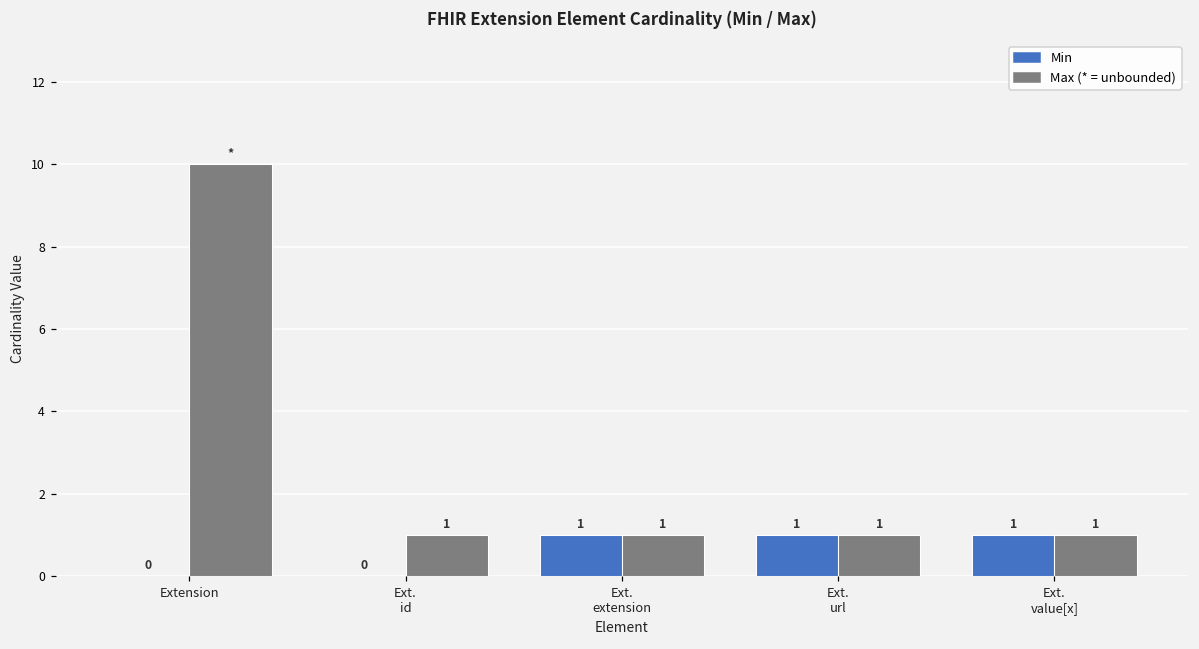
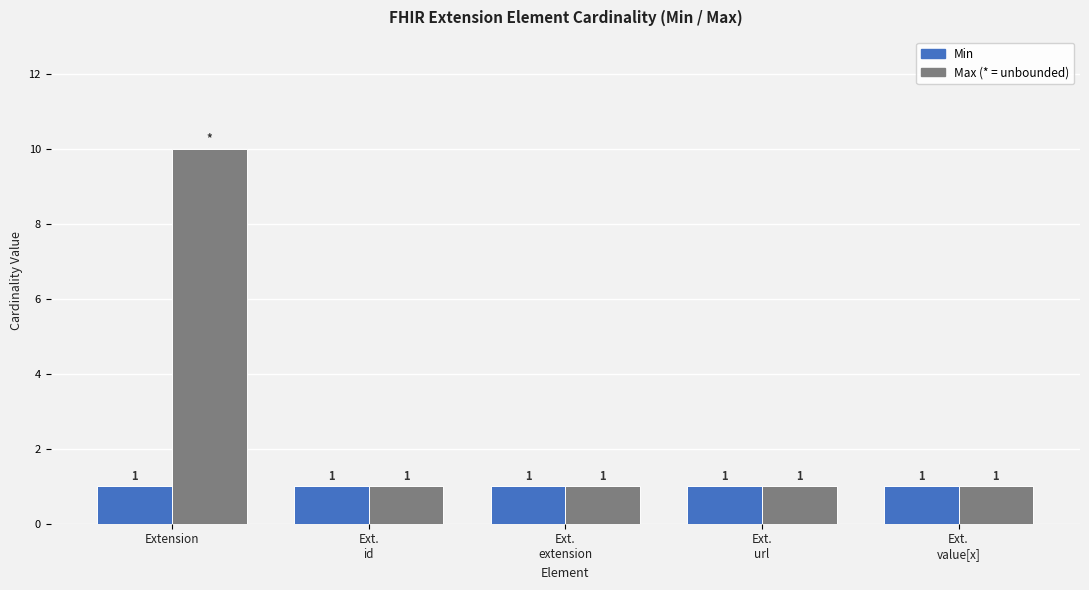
  {
    "Min": {
-     "Extension": 0,
-     "Ext. id": 0,
+     "Extension": 1,
+     "Ext. id": 1,
      "Ext. extension": 1,
      "Ext. url": 1,
      "Ext. value[x]": 1
    }
  }
